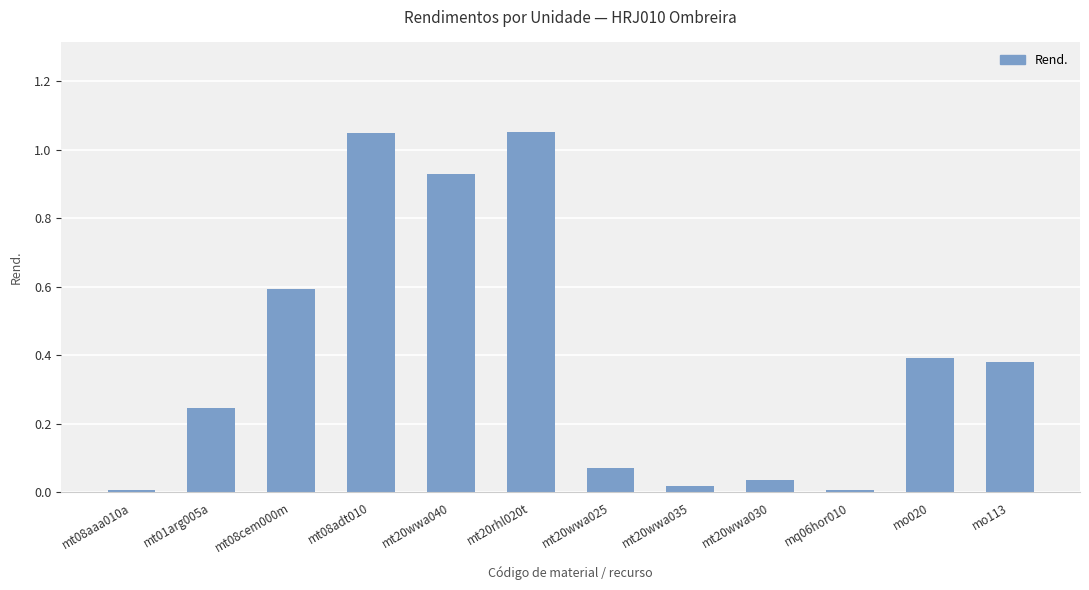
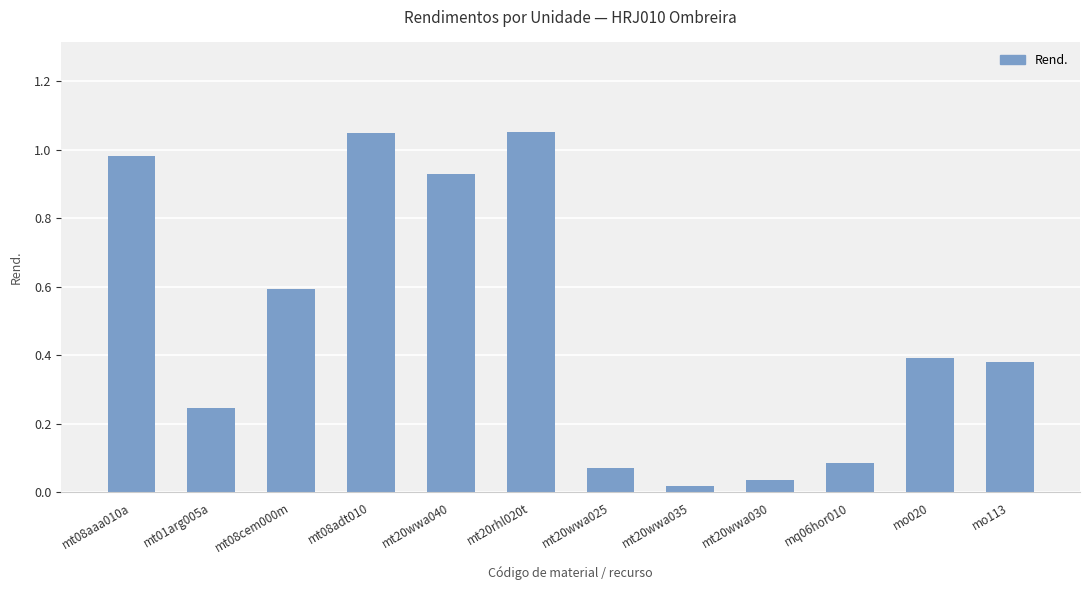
  {
-   "mt08aaa010a": 0.01,
+   "mt08aaa010a": 0.98,
    "mt01arg005a": 0.25,
    "mt08cem000m": 0.59,
    "mt08adt010": 1.05,
    "mt20wwa040": 0.93,
    "mt20rhl020t": 1.05,
    "mt20wwa025": 0.07,
    "mt20wwa035": 0.02,
    "mt20wwa030": 0.04,
-   "mq06hor010": 0.01,
+   "mq06hor010": 0.09,
    "mo020": 0.39,
    "mo113": 0.38
  }
